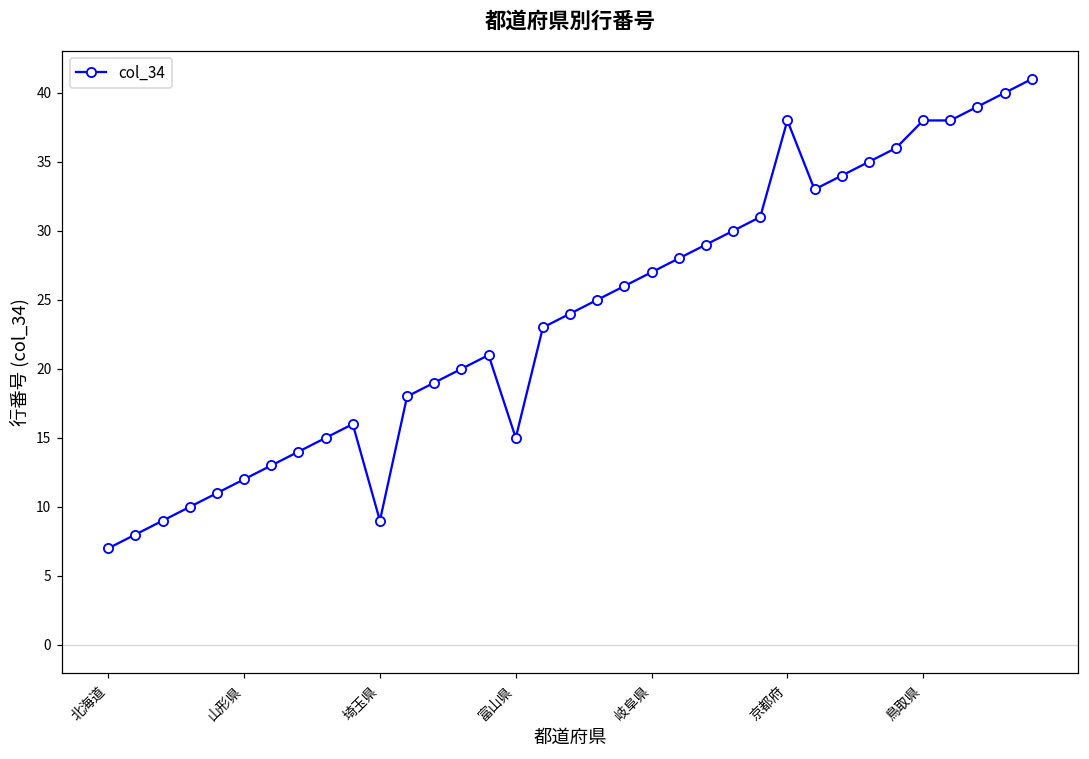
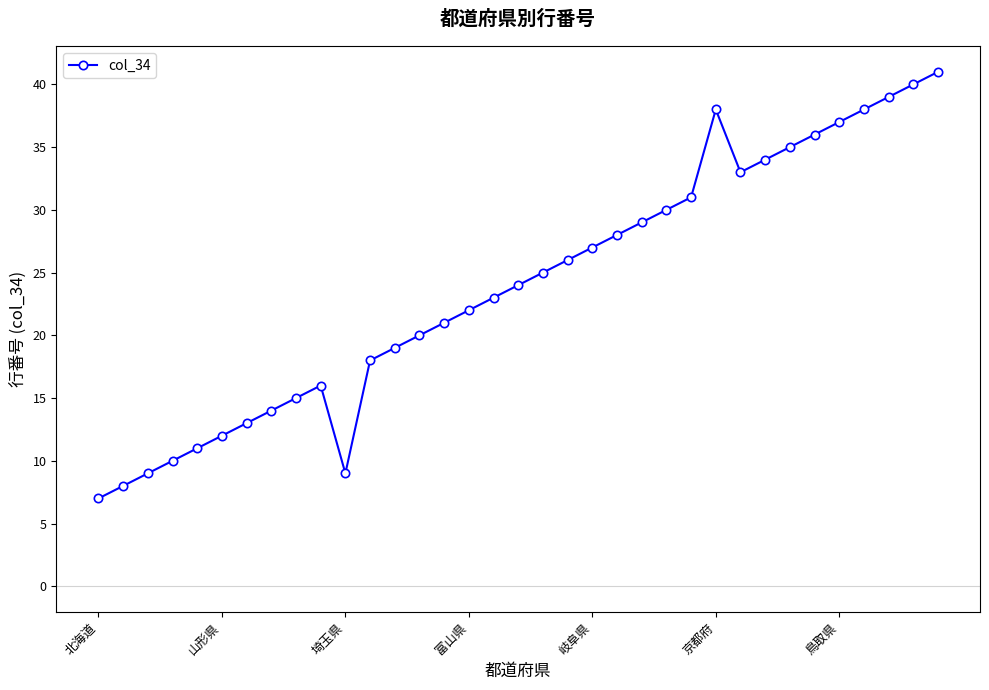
  {
    "北海道": 7,
    "山形県": 12,
    "埼玉県": 9,
-   "富山県": 15,
+   "富山県": 22,
    "岐阜県": 27,
    "京都府": 38,
-   "鳥取県": 38
+   "鳥取県": 37
  }
